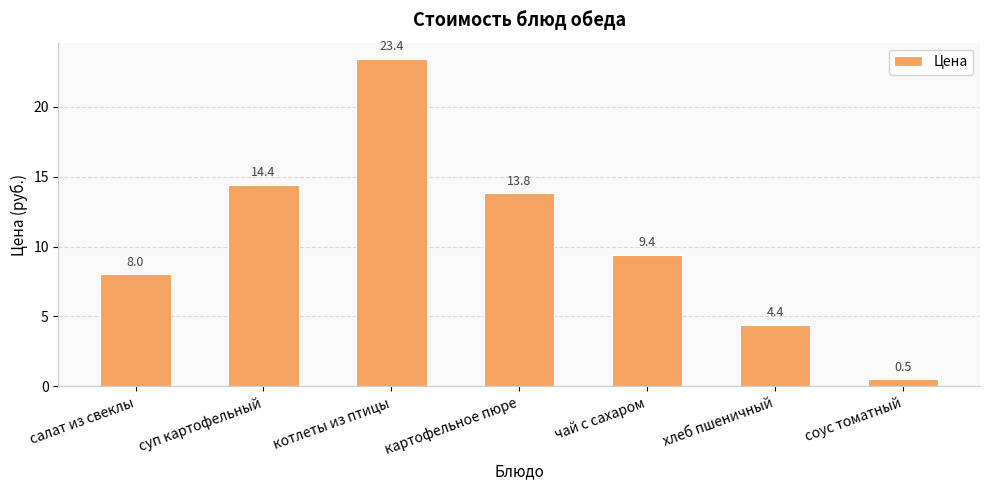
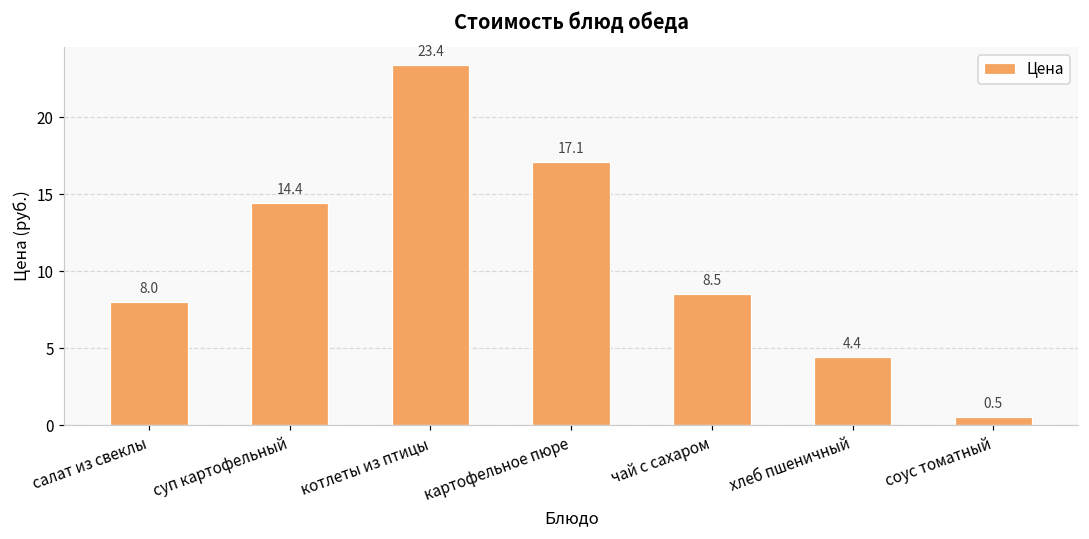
  {
    "салат из свеклы": 8.0,
    "суп картофельный": 14.4,
    "котлеты из птицы": 23.4,
-   "картофельное пюре": 13.8,
-   "чай с сахаром": 9.4,
+   "картофельное пюре": 17.1,
+   "чай с сахаром": 8.5,
    "хлеб пшеничный": 4.4,
    "соус томатный": 0.5
  }
